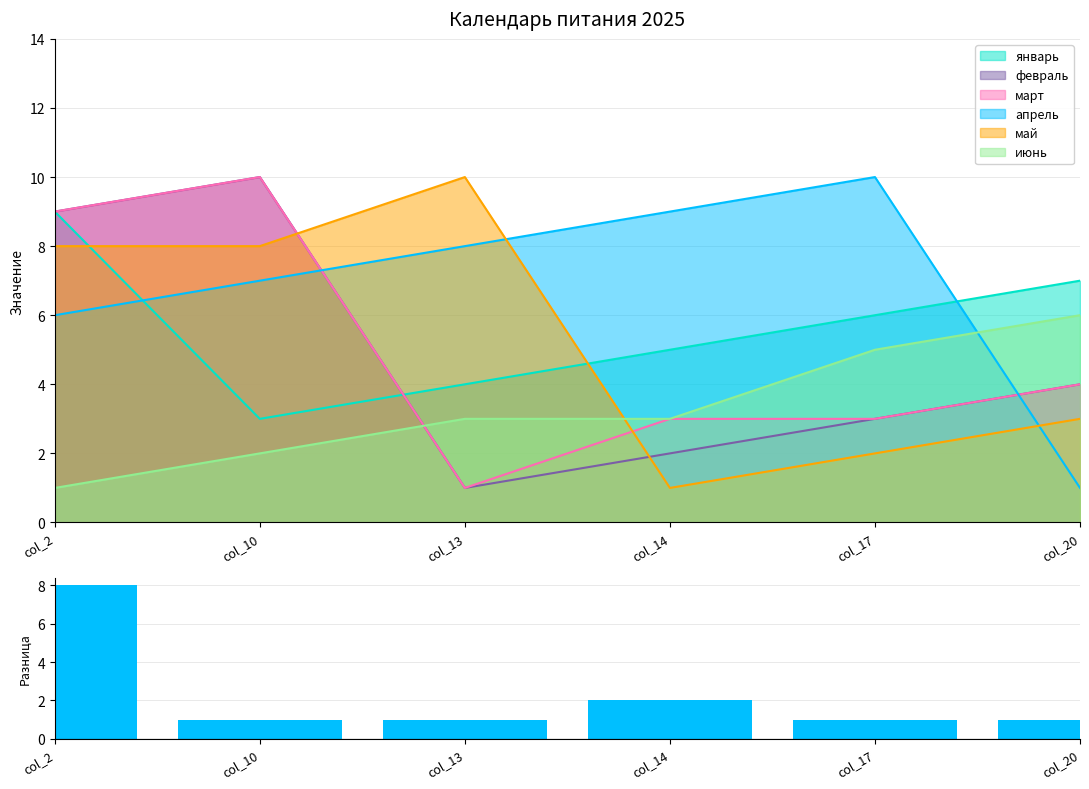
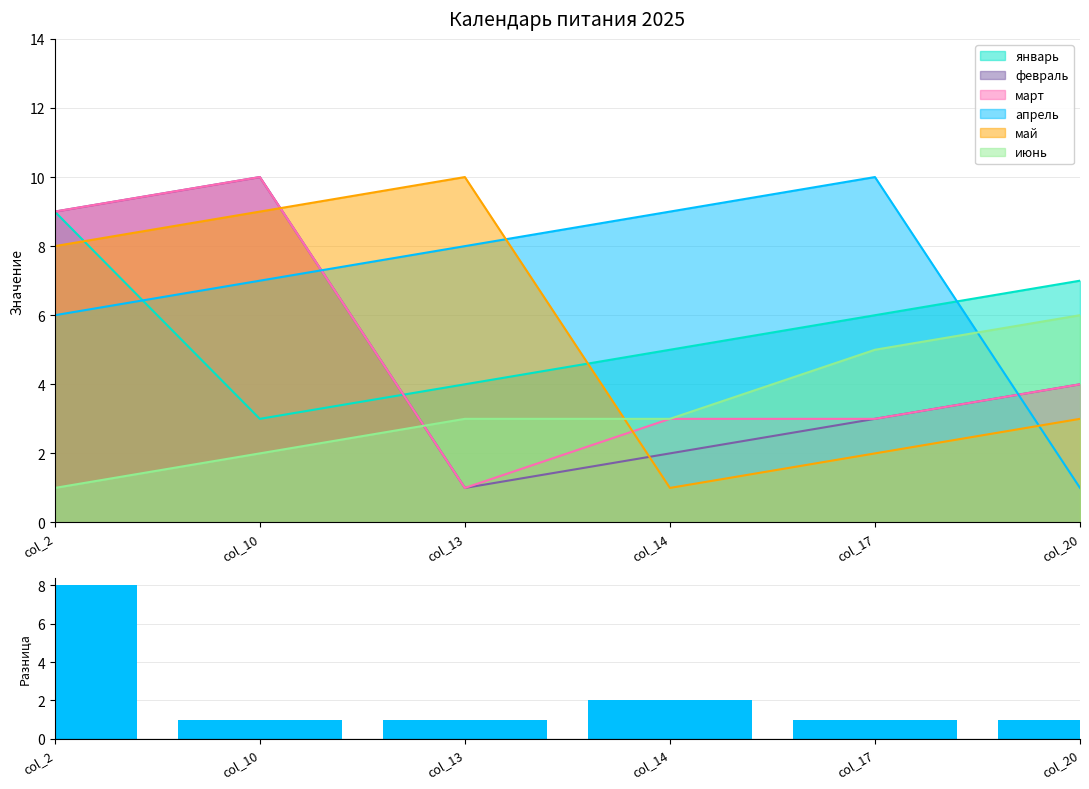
  {
    "Календарь питания 2025": {
      "февраль": {
        "col_14": 2
      },
      "май": {
        "col_2": 8,
-       "col_10": 8,
+       "col_10": 9,
        "col_13": 10,
        "col_14": 1,
        "col_17": 2,
        "col_20": 3
      },
      "июнь": {
        "col_2": 1,
        "col_10": 2,
        "col_13": 3,
        "col_17": 5,
        "col_20": 6
      }
    }
  }
